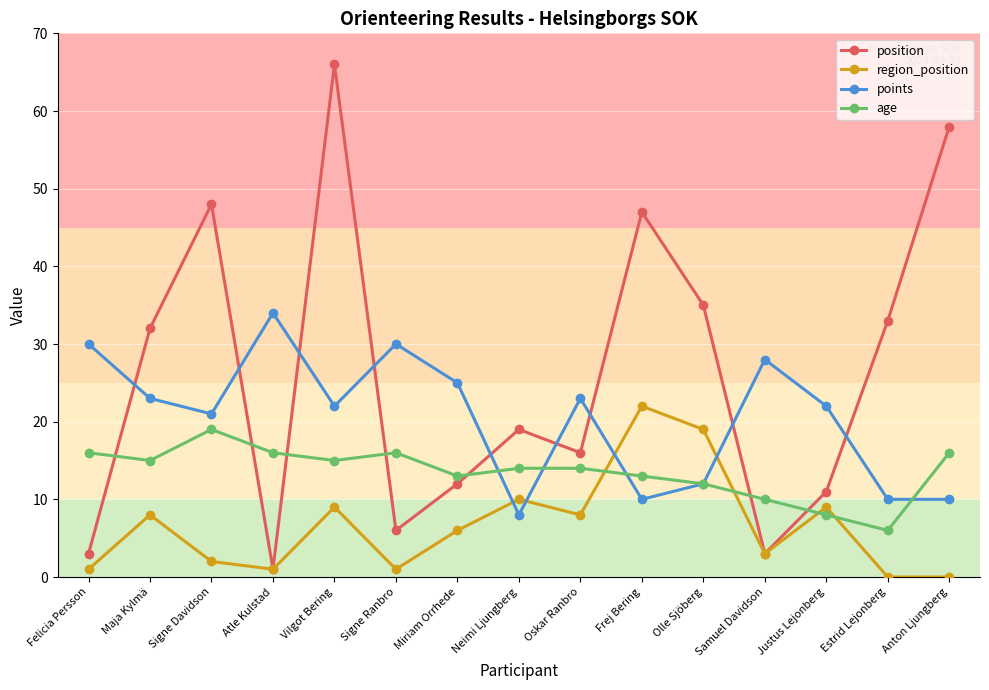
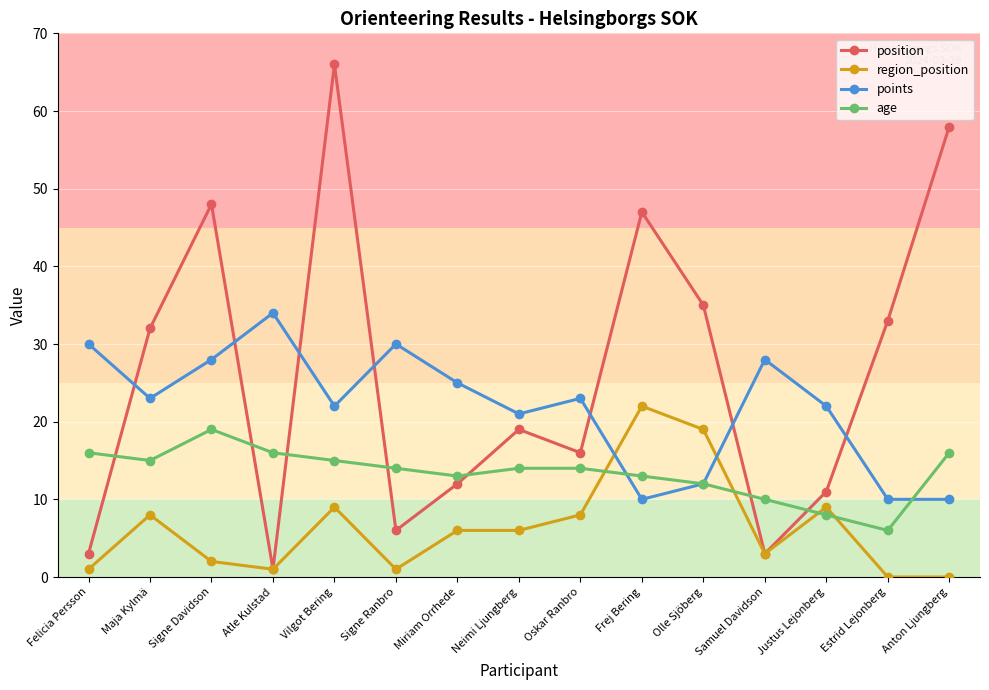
  {
    "position": {
      "Felicia Persson": 3,
      "Maja Kylmä": 32,
      "Signe Davidson": 48,
      "Vilgot Bering": 66,
      "Signe Ranbro": 6,
      "Miriam Orrhede": 12,
      "Neimi Ljungberg": 19,
      "Oskar Ranbro": 16,
      "Frej Bering": 47,
      "Olle Sjöberg": 35,
      "Justus Lejonberg": 11,
      "Estrid Lejonberg": 33,
      "Anton Ljungberg": 58
    },
    "region_position": {
      "Felicia Persson": 1,
      "Maja Kylmä": 8,
      "Signe Davidson": 2,
      "Vilgot Bering": 9,
      "Signe Ranbro": 1,
      "Miriam Orrhede": 6,
-     "Neimi Ljungberg": 10,
+     "Neimi Ljungberg": 6,
      "Oskar Ranbro": 8,
      "Frej Bering": 22,
      "Olle Sjöberg": 19,
      "Justus Lejonberg": 9,
      "Estrid Lejonberg": 0,
      "Anton Ljungberg": 0
    },
    "points": {
      "Felicia Persson": 30,
      "Maja Kylmä": 23,
-     "Signe Davidson": 21,
+     "Signe Davidson": 28,
      "Atle Kulstad": 34,
      "Vilgot Bering": 22,
      "Signe Ranbro": 30,
      "Miriam Orrhede": 25,
-     "Neimi Ljungberg": 8,
+     "Neimi Ljungberg": 21,
      "Oskar Ranbro": 23,
      "Frej Bering": 10,
      "Samuel Davidson": 28,
      "Justus Lejonberg": 22,
      "Estrid Lejonberg": 10,
      "Anton Ljungberg": 10
    },
    "age": {
      "Felicia Persson": 16,
      "Maja Kylmä": 15,
      "Signe Davidson": 19,
      "Atle Kulstad": 16,
      "Vilgot Bering": 15,
-     "Signe Ranbro": 16,
+     "Signe Ranbro": 14,
      "Miriam Orrhede": 13,
      "Neimi Ljungberg": 14,
      "Oskar Ranbro": 14,
      "Frej Bering": 13,
      "Samuel Davidson": 10,
      "Justus Lejonberg": 8,
      "Estrid Lejonberg": 6,
      "Anton Ljungberg": 16
    }
  }
